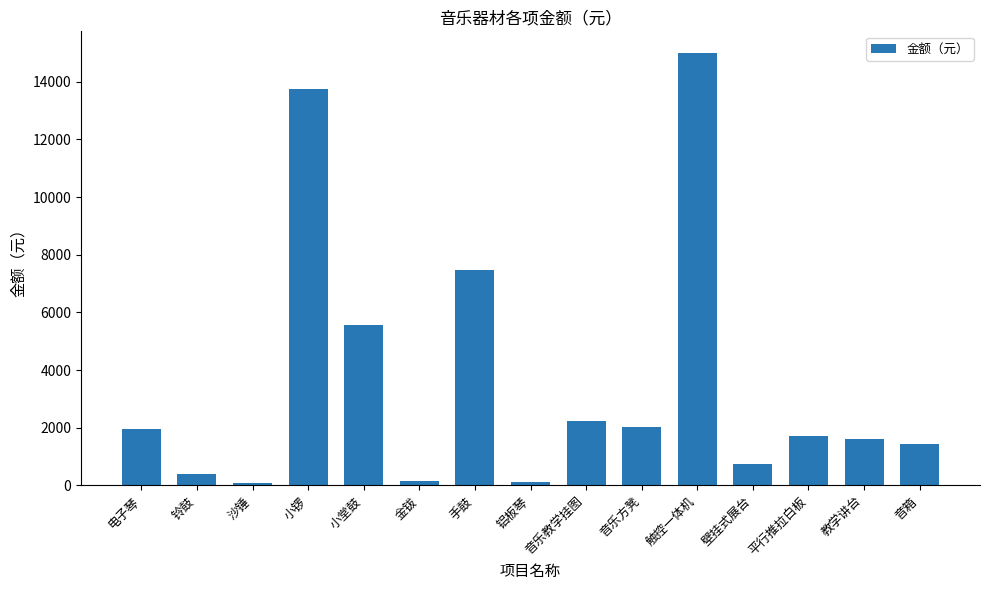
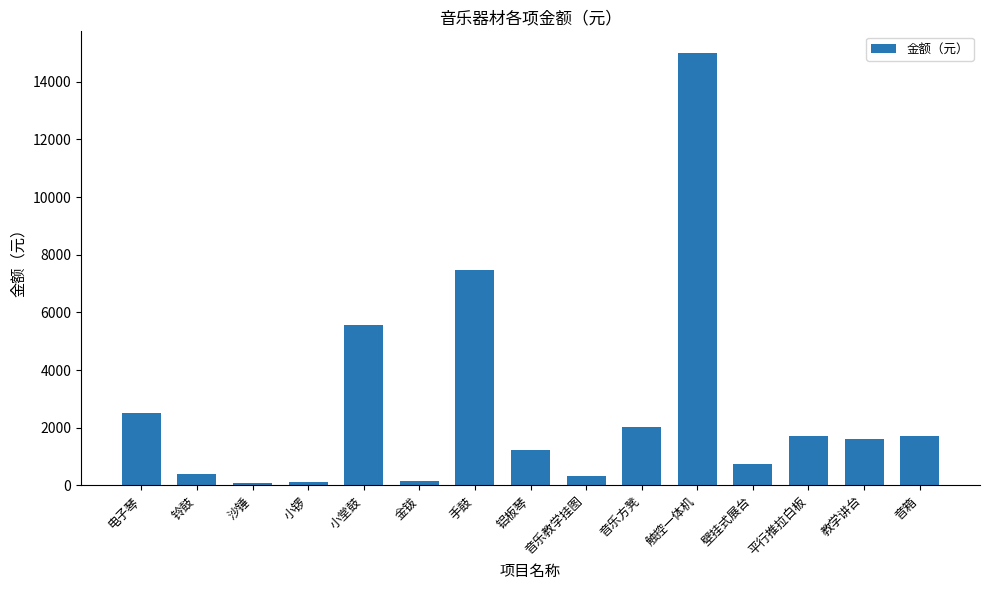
  {
-   "电子琴": 2000,
+   "电子琴": 2500,
    "铃鼓": 400,
-   "小锣": 13800,
+   "小锣": 100,
    "小堂鼓": 5600,
    "金钹": 200,
    "手鼓": 7500,
-   "铝板琴": 100,
-   "音乐教学挂图": 2300,
+   "铝板琴": 1200,
+   "音乐教学挂图": 300,
    "音乐方凳": 2000,
    "触控一体机": 15000,
    "壁挂式展台": 700,
    "平行推拉白板": 1700,
    "教学讲台": 1600,
-   "音箱": 1400
+   "音箱": 1700
  }
